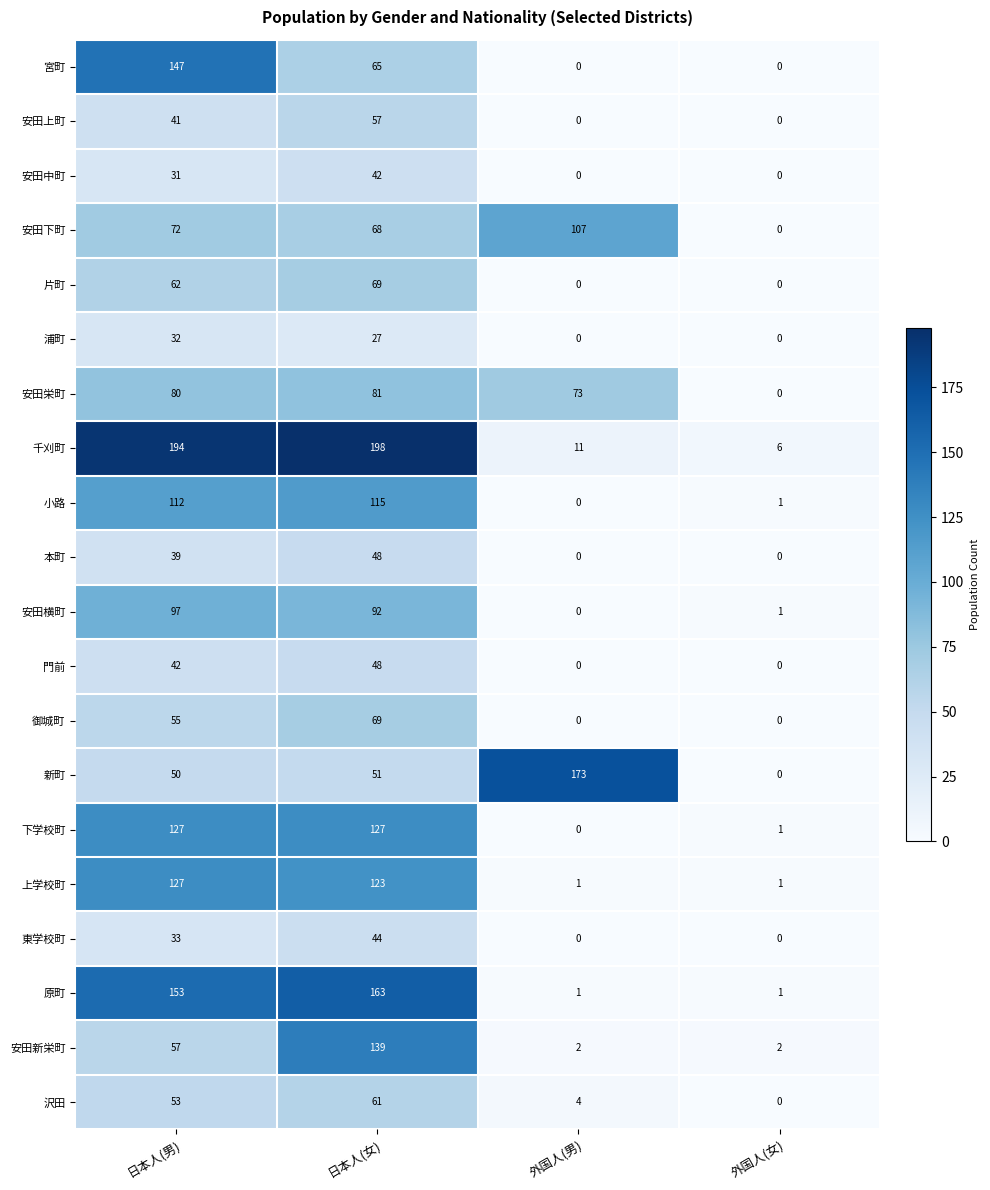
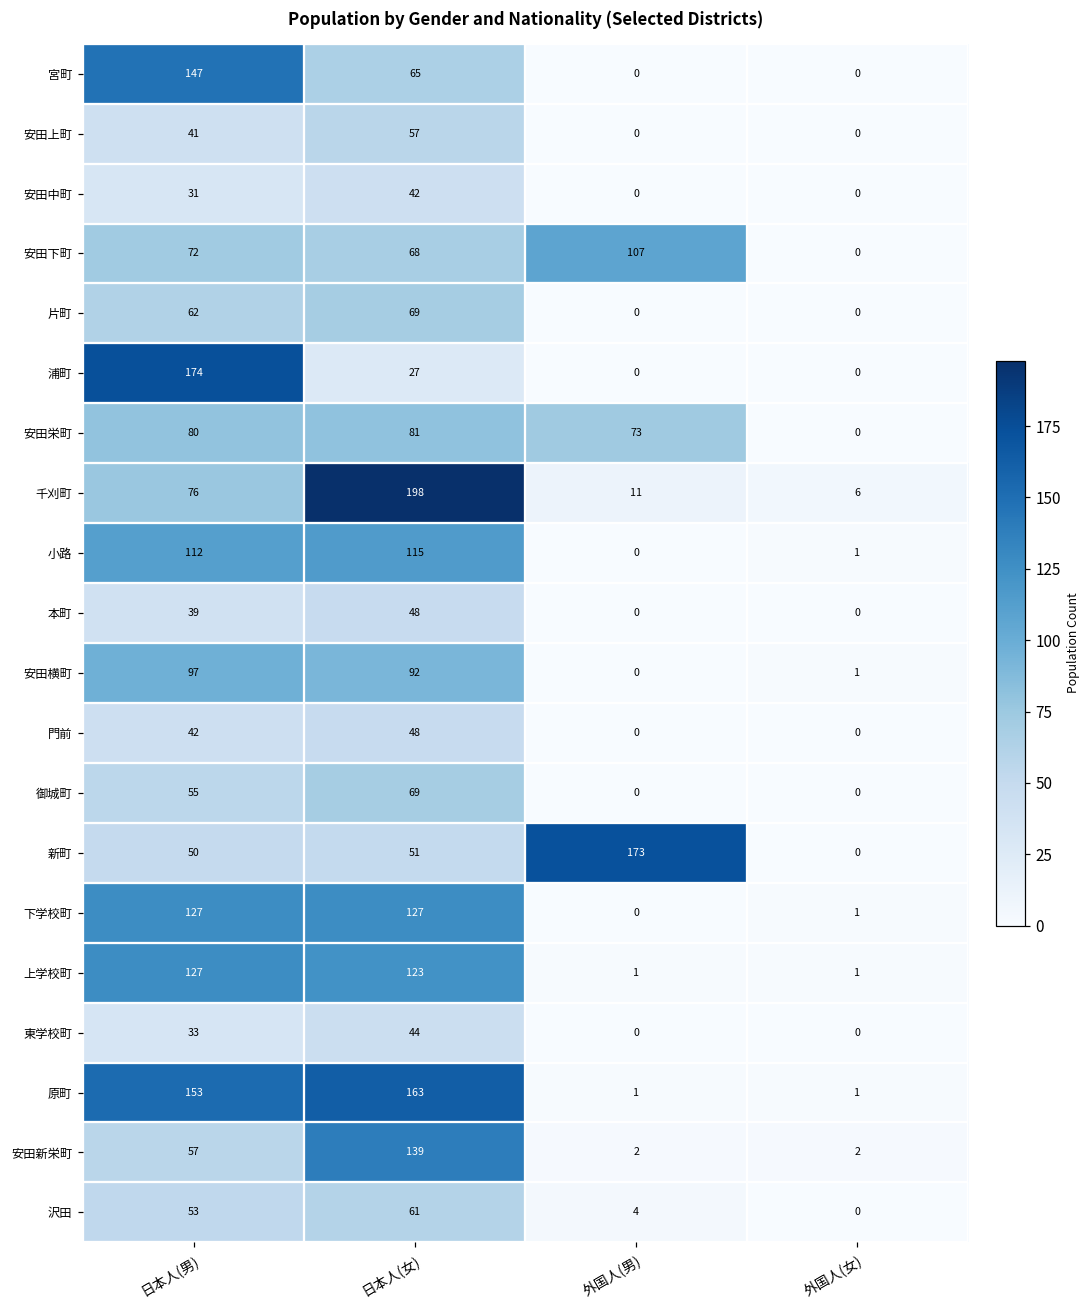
  {
    "宮町": {
      "日本人(男)": 147,
      "日本人(女)": 65,
      "外国人(男)": 0,
      "外国人(女)": 0
    },
    "安田上町": {
      "日本人(男)": 41,
      "日本人(女)": 57,
      "外国人(男)": 0,
      "外国人(女)": 0
    },
    "安田中町": {
      "日本人(男)": 31,
      "日本人(女)": 42,
      "外国人(男)": 0,
      "外国人(女)": 0
    },
    "安田下町": {
      "日本人(男)": 72,
      "日本人(女)": 68,
      "外国人(男)": 107,
      "外国人(女)": 0
    },
    "片町": {
      "日本人(男)": 62,
      "日本人(女)": 69,
      "外国人(男)": 0,
      "外国人(女)": 0
    },
    "浦町": {
-     "日本人(男)": 32,
+     "日本人(男)": 174,
      "日本人(女)": 27,
      "外国人(男)": 0,
      "外国人(女)": 0
    },
    "安田栄町": {
      "日本人(男)": 80,
      "日本人(女)": 81,
      "外国人(男)": 73,
      "外国人(女)": 0
    },
    "千刈町": {
-     "日本人(男)": 194,
+     "日本人(男)": 76,
      "日本人(女)": 198,
      "外国人(男)": 11,
      "外国人(女)": 6
    },
    "小路": {
      "日本人(男)": 112,
      "日本人(女)": 115,
      "外国人(男)": 0,
      "外国人(女)": 1
    },
    "本町": {
      "日本人(男)": 39,
      "日本人(女)": 48,
      "外国人(男)": 0,
      "外国人(女)": 0
    },
    "安田横町": {
      "日本人(男)": 97,
      "日本人(女)": 92,
      "外国人(男)": 0,
      "外国人(女)": 1
    },
    "門前": {
      "日本人(男)": 42,
      "日本人(女)": 48,
      "外国人(男)": 0,
      "外国人(女)": 0
    },
    "御城町": {
      "日本人(男)": 55,
      "日本人(女)": 69,
      "外国人(男)": 0,
      "外国人(女)": 0
    },
    "新町": {
      "日本人(男)": 50,
      "日本人(女)": 51,
      "外国人(男)": 173,
      "外国人(女)": 0
    },
    "下学校町": {
      "日本人(男)": 127,
      "日本人(女)": 127,
      "外国人(男)": 0,
      "外国人(女)": 1
    },
    "上学校町": {
      "日本人(男)": 127,
      "日本人(女)": 123,
      "外国人(男)": 1,
      "外国人(女)": 1
    },
    "東学校町": {
      "日本人(男)": 33,
      "日本人(女)": 44,
      "外国人(男)": 0,
      "外国人(女)": 0
    },
    "原町": {
      "日本人(男)": 153,
      "日本人(女)": 163,
      "外国人(男)": 1,
      "外国人(女)": 1
    },
    "安田新栄町": {
      "日本人(男)": 57,
      "日本人(女)": 139,
      "外国人(男)": 2,
      "外国人(女)": 2
    },
    "沢田": {
      "日本人(男)": 53,
      "日本人(女)": 61,
      "外国人(男)": 4,
      "外国人(女)": 0
    }
  }
